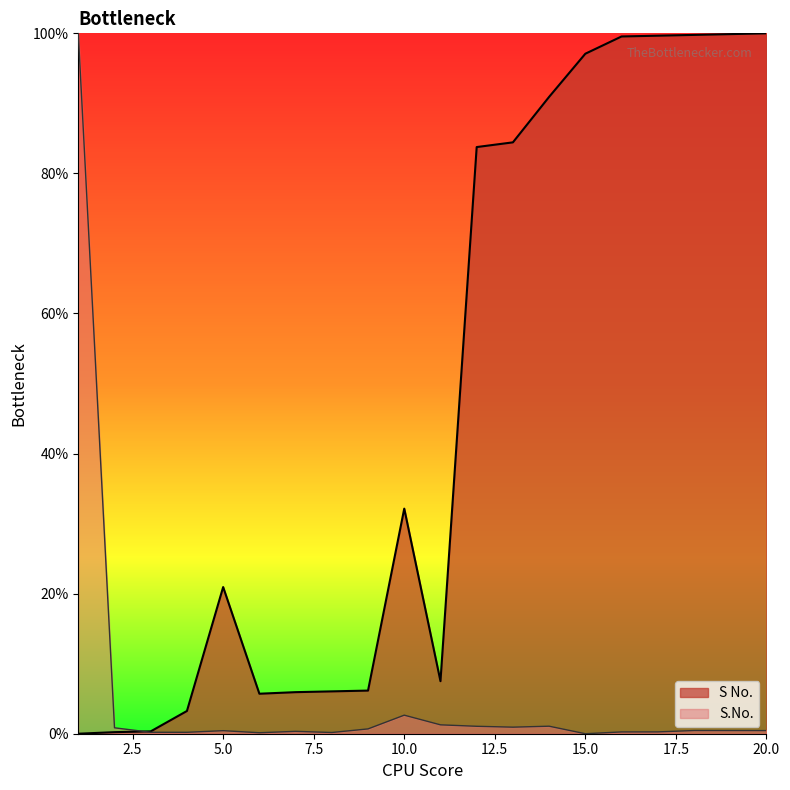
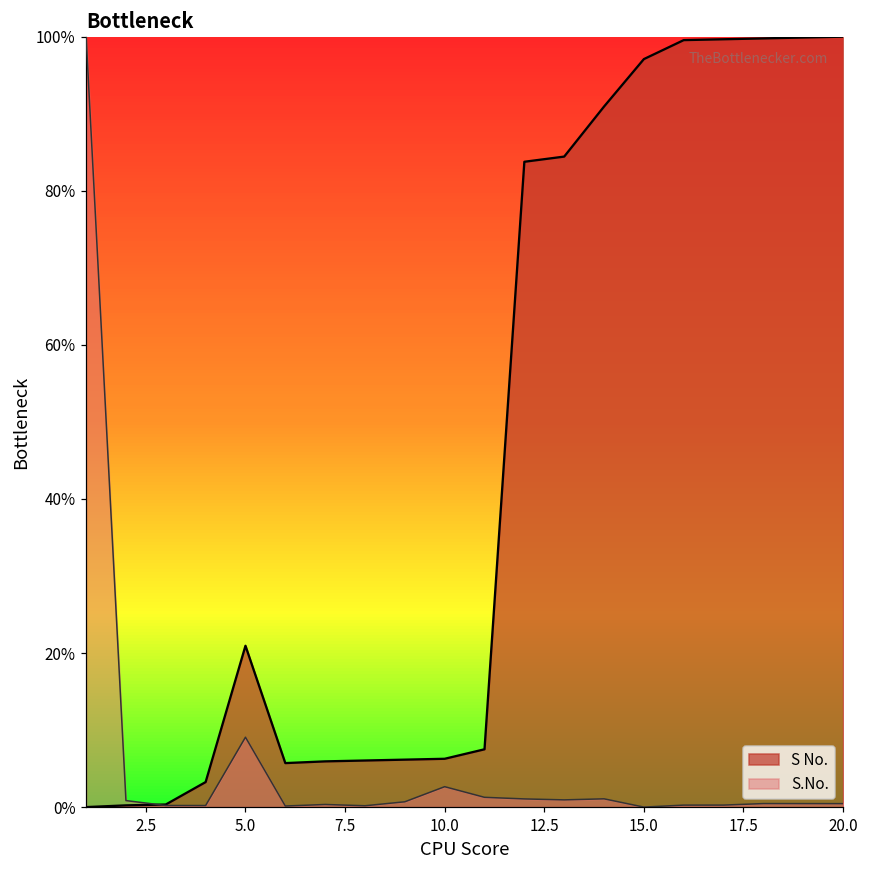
  {
    "S No.": {
      "5.0": "21%",
-     "10.0": "32%",
+     "10.0": "6%",
      "15.0": "97%",
      "20.0": "100%"
    },
    "S.No.": {
-     "5.0": "0%",
+     "5.0": "9%",
      "10.0": "3%",
      "15.0": "0%",
      "20.0": "0%"
    }
  }
